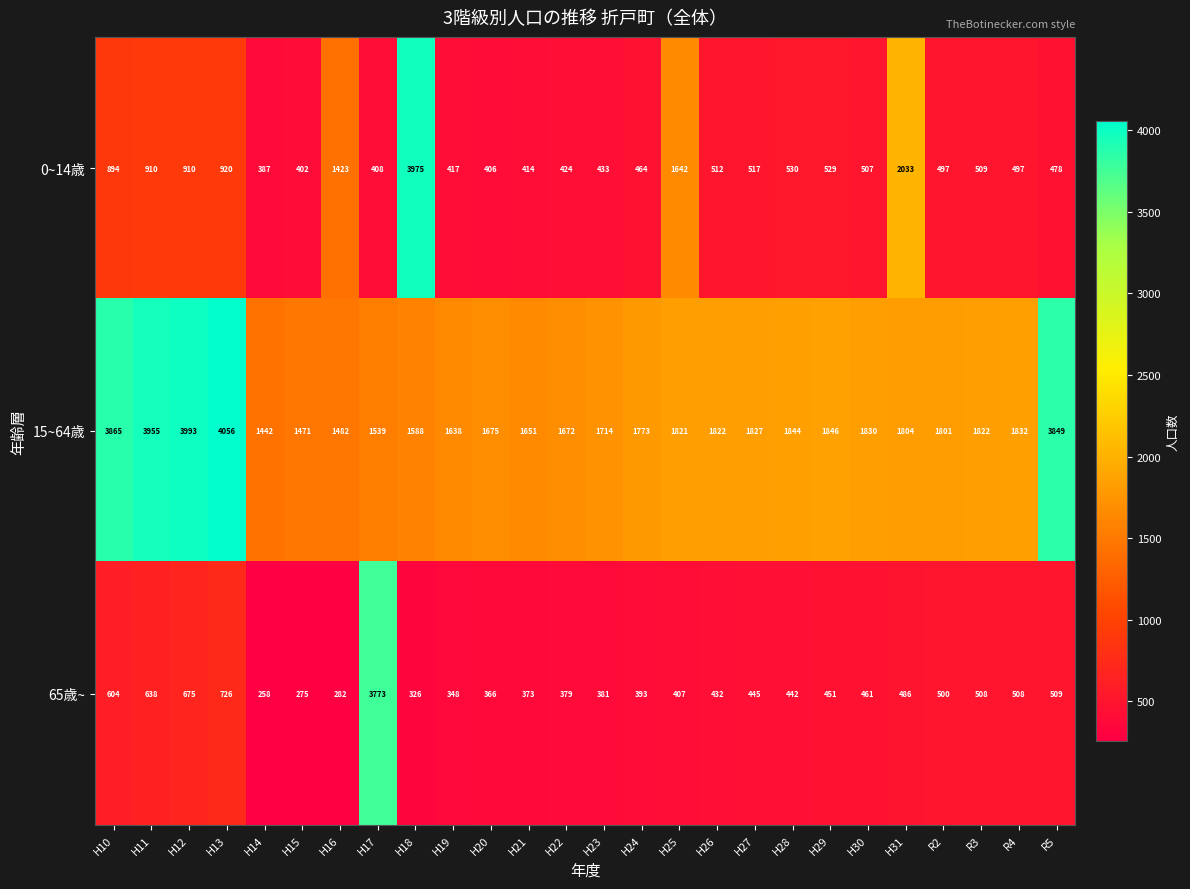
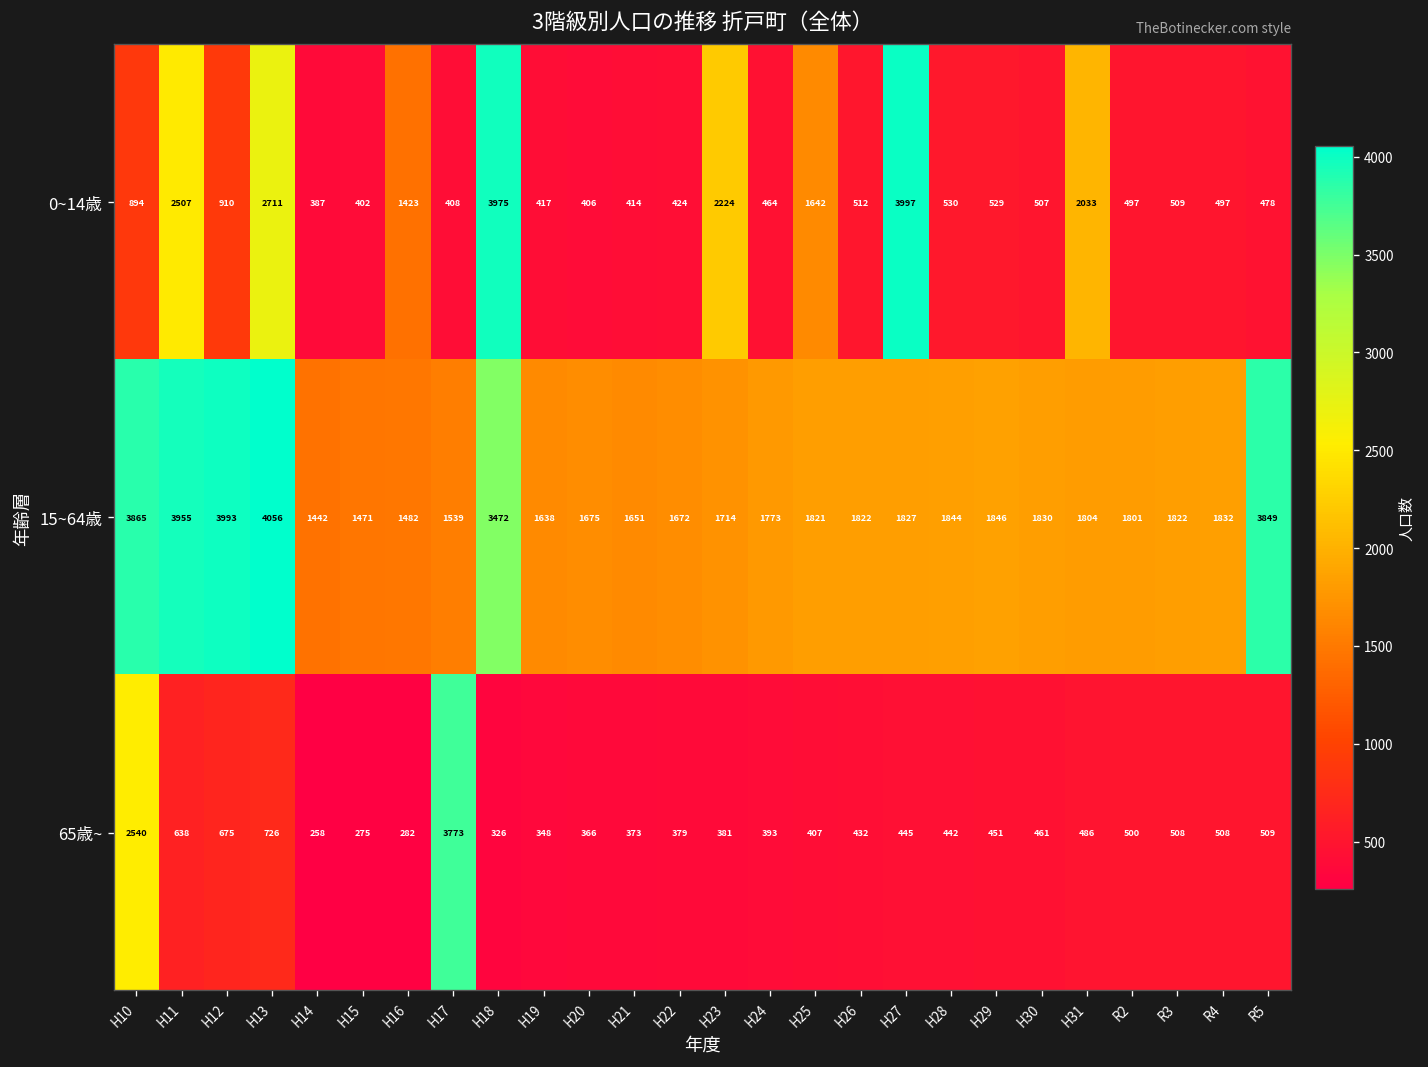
  {
    "0~14歳": {
      "H10": 894,
-     "H11": 910,
+     "H11": 2507,
      "H12": 910,
-     "H13": 920,
+     "H13": 2711,
      "H14": 387,
      "H15": 402,
      "H16": 1423,
      "H17": 408,
      "H18": 3975,
      "H19": 417,
      "H20": 406,
      "H21": 414,
      "H22": 424,
-     "H23": 433,
+     "H23": 2224,
      "H24": 464,
      "H25": 1642,
      "H26": 512,
-     "H27": 517,
+     "H27": 3997,
      "H28": 530,
      "H29": 529,
      "H30": 507,
      "H31": 2033,
      "R2": 497,
      "R3": 509,
      "R4": 497,
      "R5": 478
    },
    "15~64歳": {
      "H10": 3865,
      "H11": 3955,
      "H12": 3993,
      "H13": 4056,
      "H14": 1442,
      "H15": 1471,
      "H16": 1482,
      "H17": 1539,
-     "H18": 1588,
+     "H18": 3472,
      "H19": 1638,
      "H20": 1675,
      "H21": 1651,
      "H22": 1672,
      "H23": 1714,
      "H24": 1773,
      "H25": 1821,
      "H26": 1822,
      "H27": 1827,
      "H28": 1844,
      "H29": 1846,
      "H30": 1830,
      "H31": 1804,
      "R2": 1801,
      "R3": 1822,
      "R4": 1832,
      "R5": 3849
    },
    "65歳~": {
-     "H10": 604,
+     "H10": 2540,
      "H11": 638,
      "H12": 675,
      "H13": 726,
      "H14": 258,
      "H15": 275,
      "H16": 282,
      "H17": 3773,
      "H18": 326,
      "H19": 348,
      "H20": 366,
      "H21": 373,
      "H22": 379,
      "H23": 381,
      "H24": 393,
      "H25": 407,
      "H26": 432,
      "H27": 445,
      "H28": 442,
      "H29": 451,
      "H30": 461,
      "H31": 486,
      "R2": 500,
      "R3": 508,
      "R4": 508,
      "R5": 509
    }
  }
